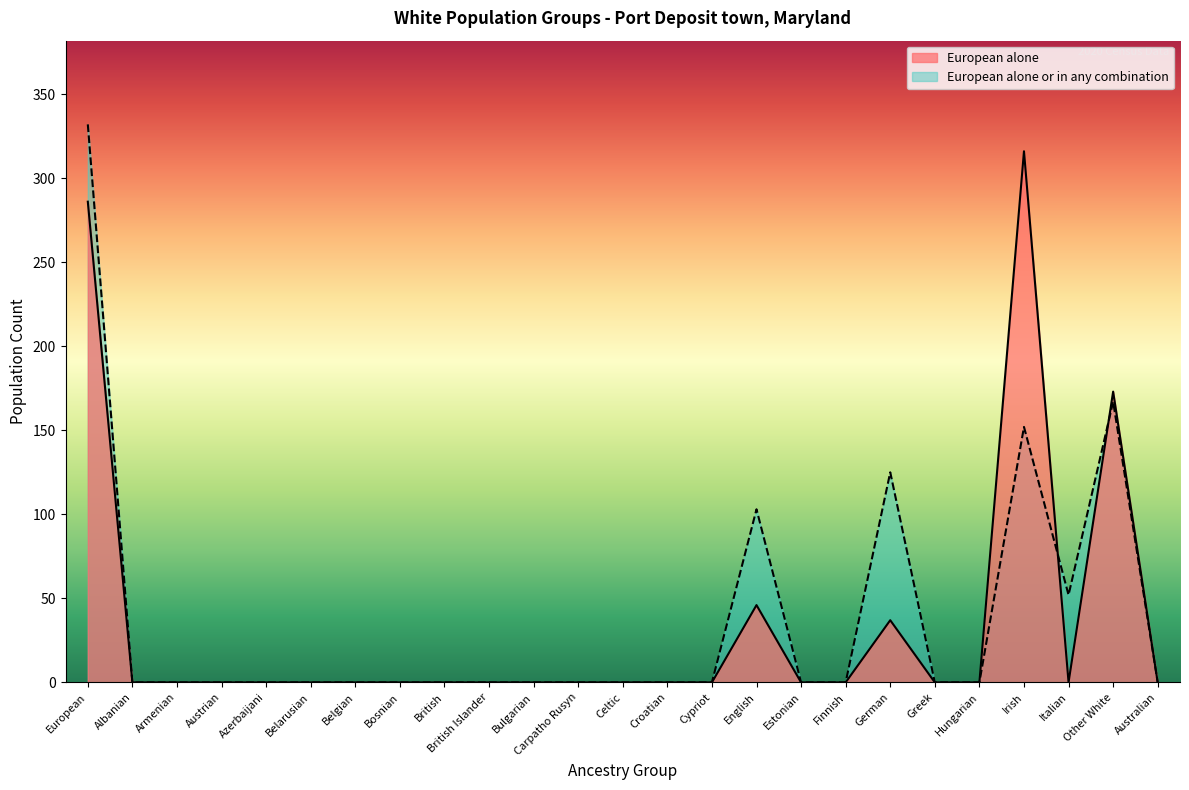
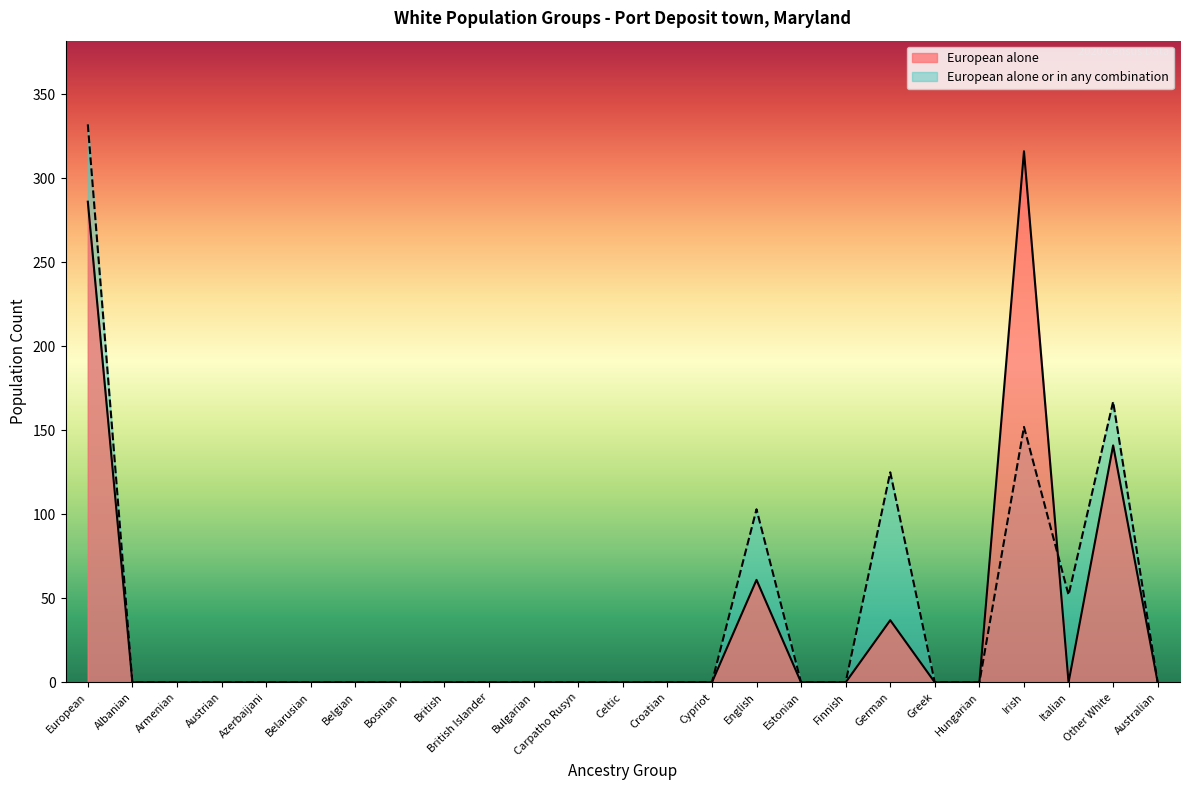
  {
    "European alone": {
      "European": 286,
-     "English": 46,
+     "English": 61,
      "German": 37,
      "Irish": 316,
      "Italian": 0,
-     "Other White": 173
+     "Other White": 141
    },
    "European alone or in any combination": {
      "European": 332,
      "English": 103,
      "German": 125,
      "Irish": 152,
      "Italian": 52,
      "Other White": 167
    }
  }
